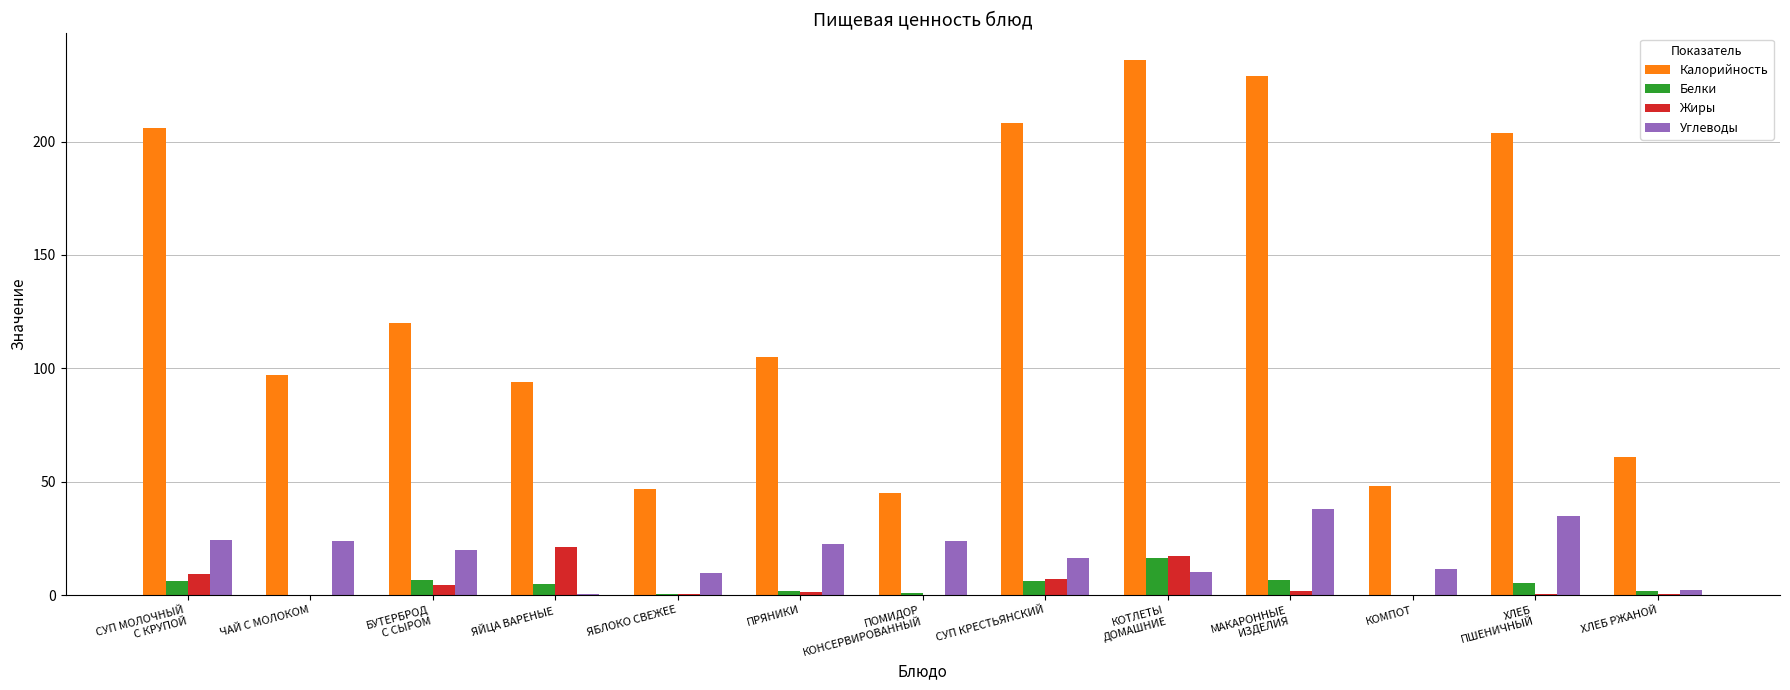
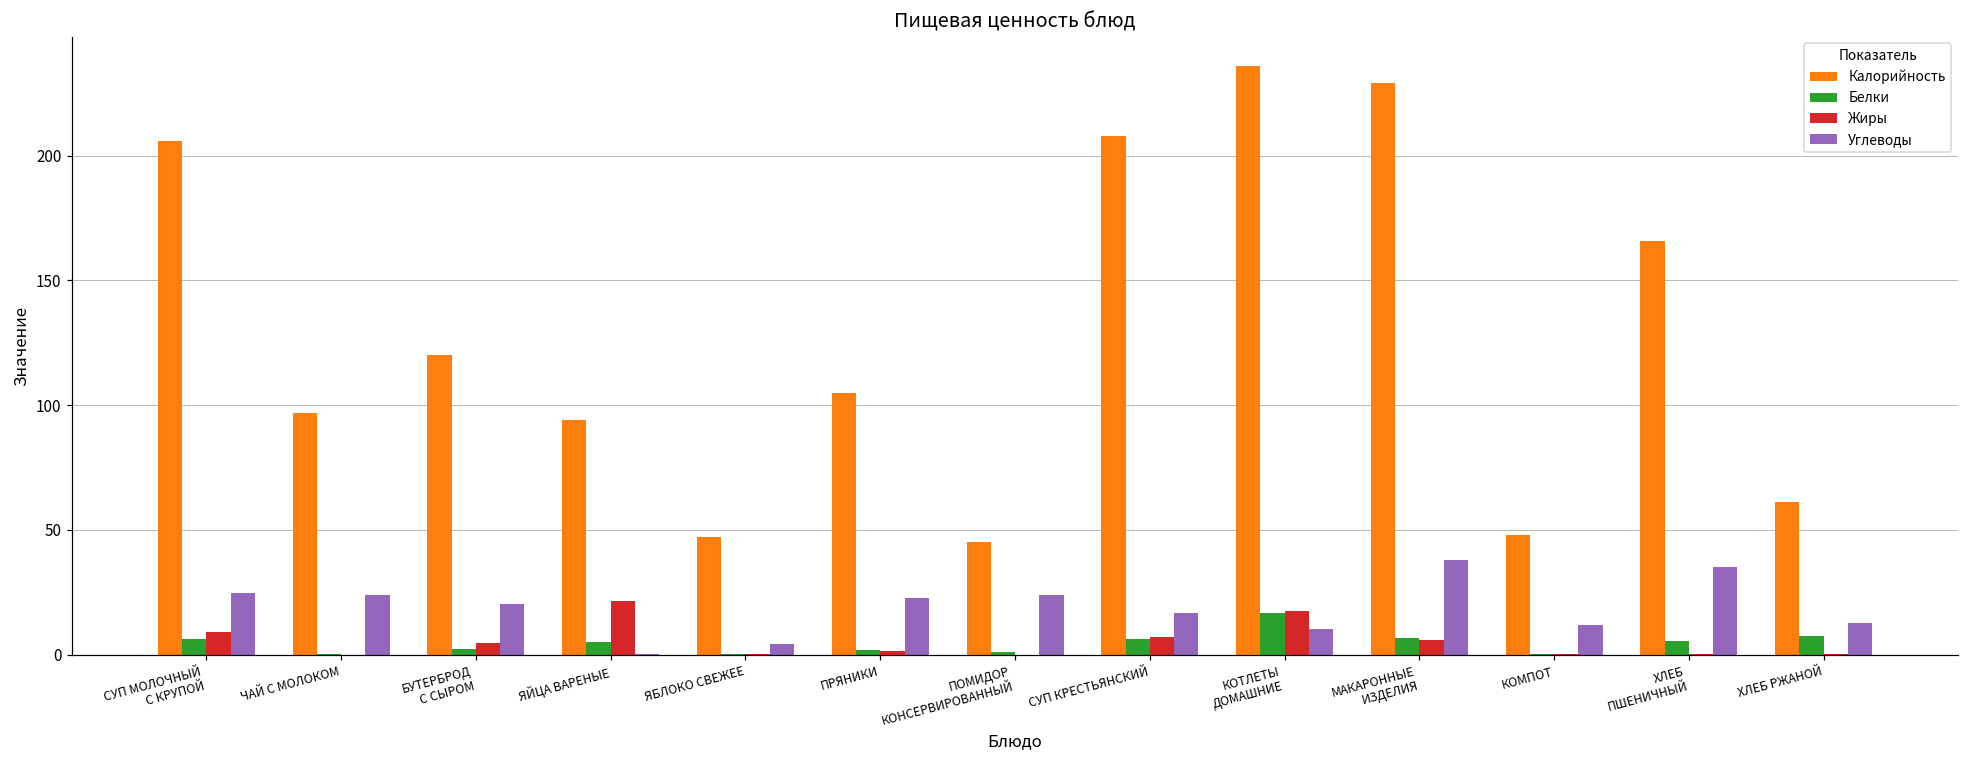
  {
    "Калорийность": {
      "СУП МОЛОЧНЫЙ С КРУПОЙ": 206,
      "ЧАЙ С МОЛОКОМ": 97,
      "БУТЕРБРОД С СЫРОМ": 120,
      "ЯЙЦА ВАРЕНЫЕ": 94,
      "ЯБЛОКО СВЕЖЕЕ": 47,
      "ПРЯНИКИ": 105,
      "ПОМИДОР КОНСЕРВИРОВАННЫЙ": 45,
      "СУП КРЕСТЬЯНСКИЙ": 208,
      "КОТЛЕТЫ ДОМАШНИЕ": 236,
      "МАКАРОННЫЕ ИЗДЕЛИЯ": 229,
      "КОМПОТ": 48,
-     "ХЛЕБ ПШЕНИЧНЫЙ": 204,
+     "ХЛЕБ ПШЕНИЧНЫЙ": 166,
      "ХЛЕБ РЖАНОЙ": 61
    },
    "Белки": {
      "СУП МОЛОЧНЫЙ С КРУПОЙ": 6,
-     "БУТЕРБРОД С СЫРОМ": 7,
+     "БУТЕРБРОД С СЫРОМ": 2,
      "ЯЙЦА ВАРЕНЫЕ": 5,
      "ПРЯНИКИ": 2,
      "СУП КРЕСТЬЯНСКИЙ": 6,
      "КОТЛЕТЫ ДОМАШНИЕ": 17,
      "МАКАРОННЫЕ ИЗДЕЛИЯ": 7,
      "ХЛЕБ ПШЕНИЧНЫЙ": 5,
-     "ХЛЕБ РЖАНОЙ": 2
+     "ХЛЕБ РЖАНОЙ": 8
    },
    "Жиры": {
      "СУП МОЛОЧНЫЙ С КРУПОЙ": 9,
      "ЧАЙ С МОЛОКОМ": 0,
      "БУТЕРБРОД С СЫРОМ": 5,
      "ЯЙЦА ВАРЕНЫЕ": 21,
      "ПРЯНИКИ": 1,
      "ПОМИДОР КОНСЕРВИРОВАННЫЙ": 0,
      "СУП КРЕСТЬЯНСКИЙ": 7,
      "КОТЛЕТЫ ДОМАШНИЕ": 17,
-     "МАКАРОННЫЕ ИЗДЕЛИЯ": 2
+     "МАКАРОННЫЕ ИЗДЕЛИЯ": 6
    },
    "Углеводы": {
      "СУП МОЛОЧНЫЙ С КРУПОЙ": 25,
      "ЧАЙ С МОЛОКОМ": 24,
      "БУТЕРБРОД С СЫРОМ": 20,
-     "ЯБЛОКО СВЕЖЕЕ": 10,
+     "ЯБЛОКО СВЕЖЕЕ": 4,
      "ПРЯНИКИ": 23,
      "ПОМИДОР КОНСЕРВИРОВАННЫЙ": 24,
      "СУП КРЕСТЬЯНСКИЙ": 17,
      "КОТЛЕТЫ ДОМАШНИЕ": 10,
      "МАКАРОННЫЕ ИЗДЕЛИЯ": 38,
      "КОМПОТ": 12,
      "ХЛЕБ ПШЕНИЧНЫЙ": 35,
-     "ХЛЕБ РЖАНОЙ": 2
+     "ХЛЕБ РЖАНОЙ": 13
    }
  }
